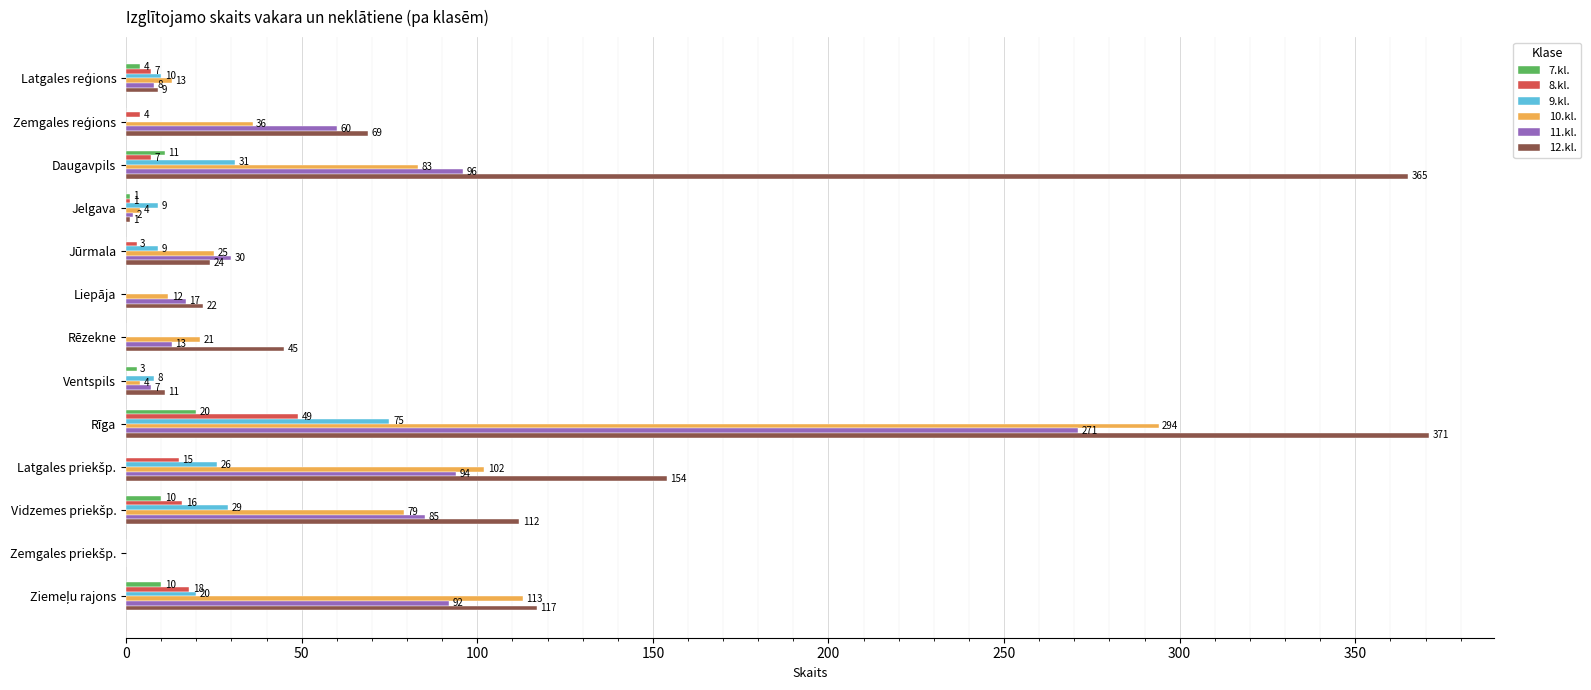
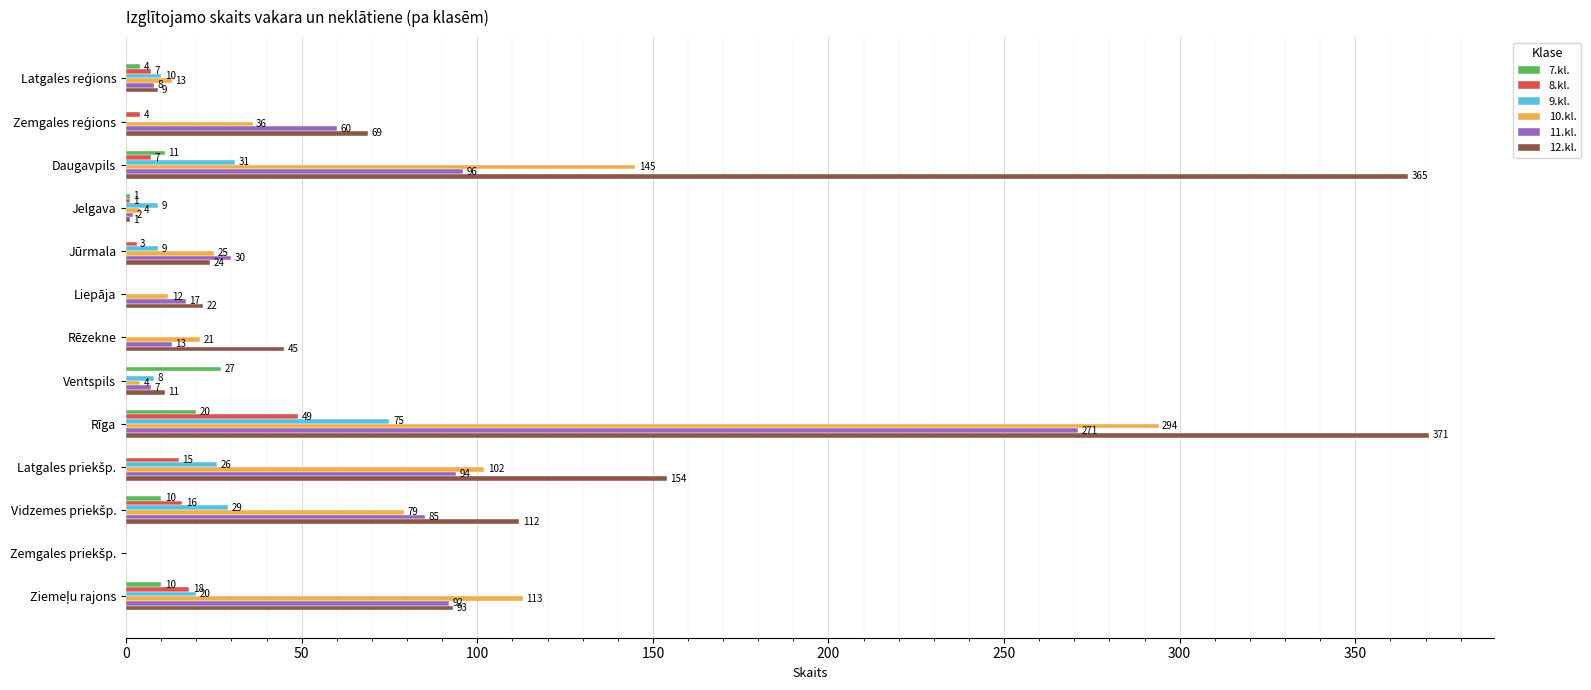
  {
    "7.kl.": {
      "Latgales reģions": 4,
      "Daugavpils": 11,
-     "Ventspils": 3,
+     "Ventspils": 27,
      "Rīga": 20,
      "Vidzemes priekšp.": 10,
      "Ziemeļu rajons": 10
    },
    "8.kl.": {
      "Latgales reģions": 7,
      "Zemgales reģions": 4,
      "Daugavpils": 7,
      "Jūrmala": 3,
      "Rīga": 49,
      "Latgales priekšp.": 15,
      "Vidzemes priekšp.": 16
    },
    "9.kl.": {
      "Latgales reģions": 10,
      "Daugavpils": 31,
      "Jelgava": 9,
      "Jūrmala": 9,
      "Ventspils": 8,
      "Rīga": 75,
      "Latgales priekšp.": 26,
      "Vidzemes priekšp.": 29
    },
    "10.kl.": {
      "Latgales reģions": 13,
      "Zemgales reģions": 36,
-     "Daugavpils": 83,
+     "Daugavpils": 145,
      "Jelgava": 4,
      "Jūrmala": 25,
      "Liepāja": 12,
      "Rēzekne": 21,
      "Ventspils": 4,
      "Rīga": 294,
      "Latgales priekšp.": 102,
      "Vidzemes priekšp.": 79,
      "Ziemeļu rajons": 113
    },
    "11.kl.": {
      "Zemgales reģions": 60,
      "Daugavpils": 96,
      "Jūrmala": 30,
      "Liepāja": 17,
      "Rēzekne": 13,
      "Ventspils": 7,
      "Rīga": 271,
      "Latgales priekšp.": 94,
      "Vidzemes priekšp.": 85,
      "Ziemeļu rajons": 92
    },
    "12.kl.": {
      "Zemgales reģions": 69,
      "Daugavpils": 365,
      "Jūrmala": 24,
      "Liepāja": 22,
      "Rēzekne": 45,
      "Ventspils": 11,
      "Rīga": 371,
      "Latgales priekšp.": 154,
      "Vidzemes priekšp.": 112,
-     "Ziemeļu rajons": 117
+     "Ziemeļu rajons": 93
    }
  }
